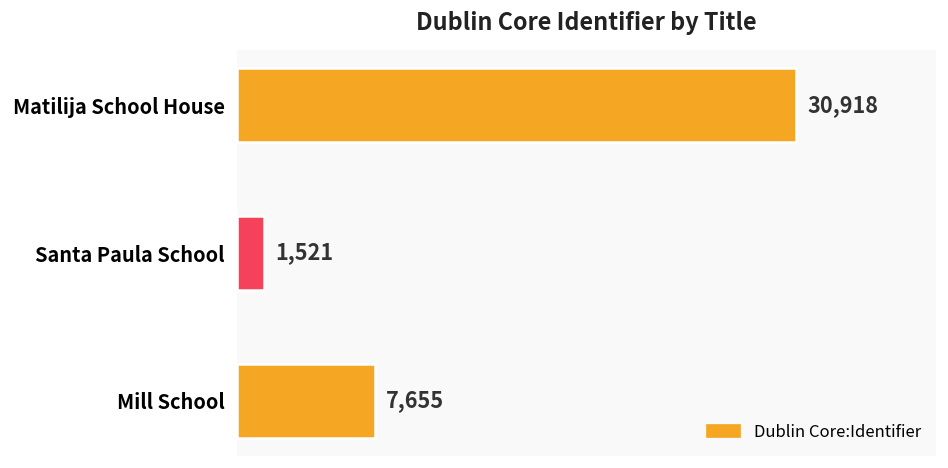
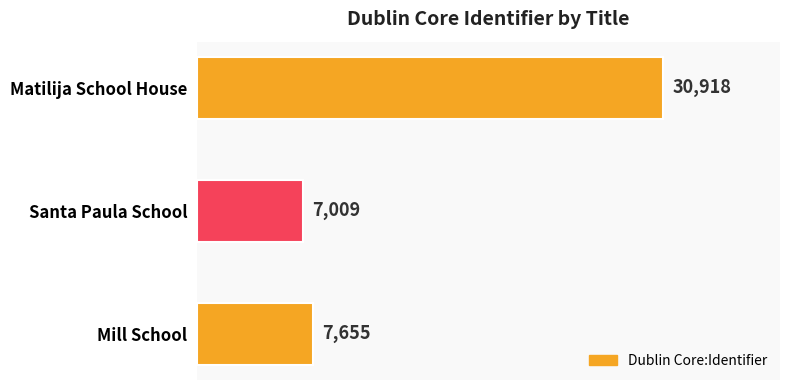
  {
    "Matilija School House": "30,918",
-   "Santa Paula School": "1,521",
+   "Santa Paula School": "7,009",
    "Mill School": "7,655"
  }
